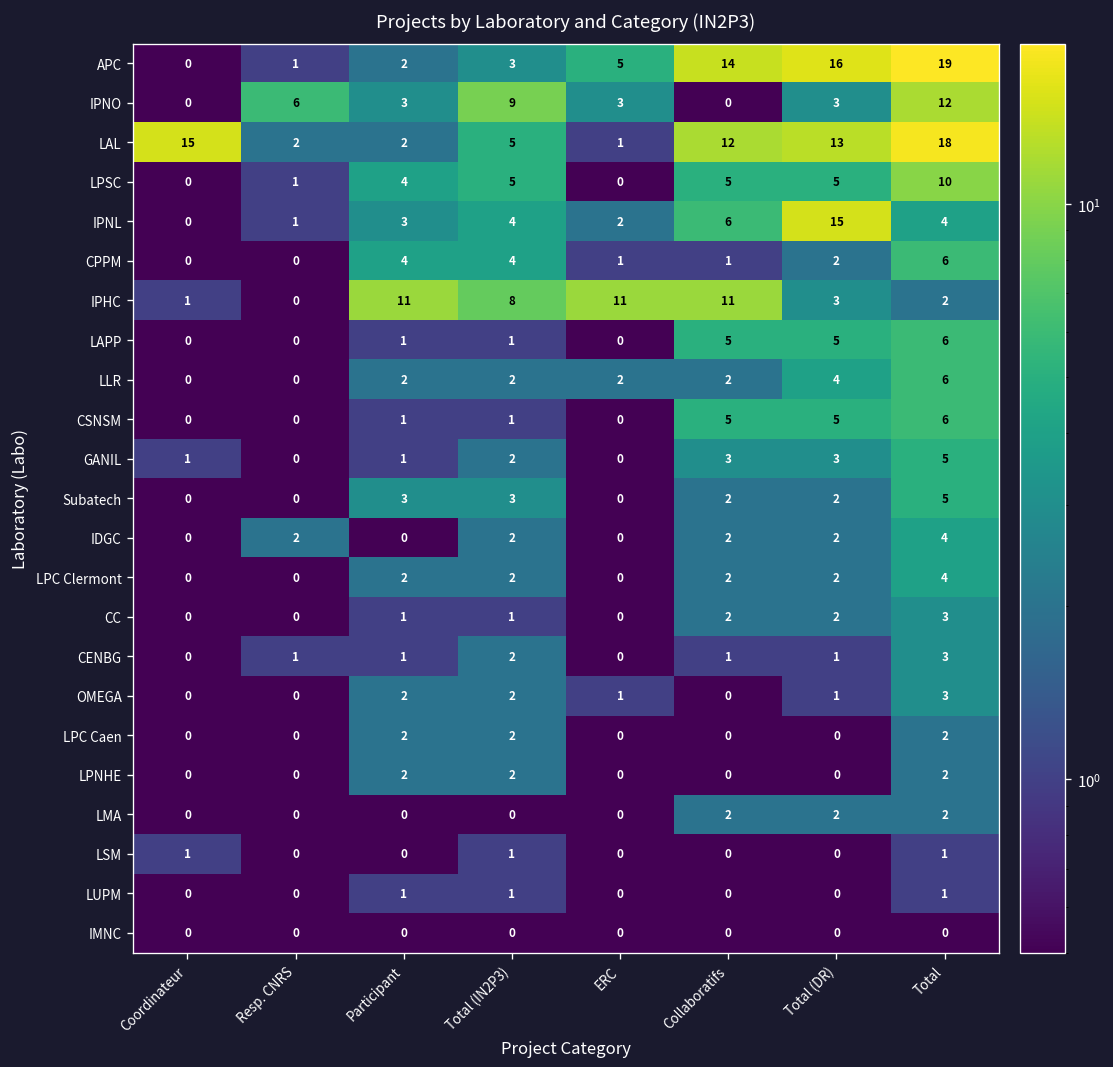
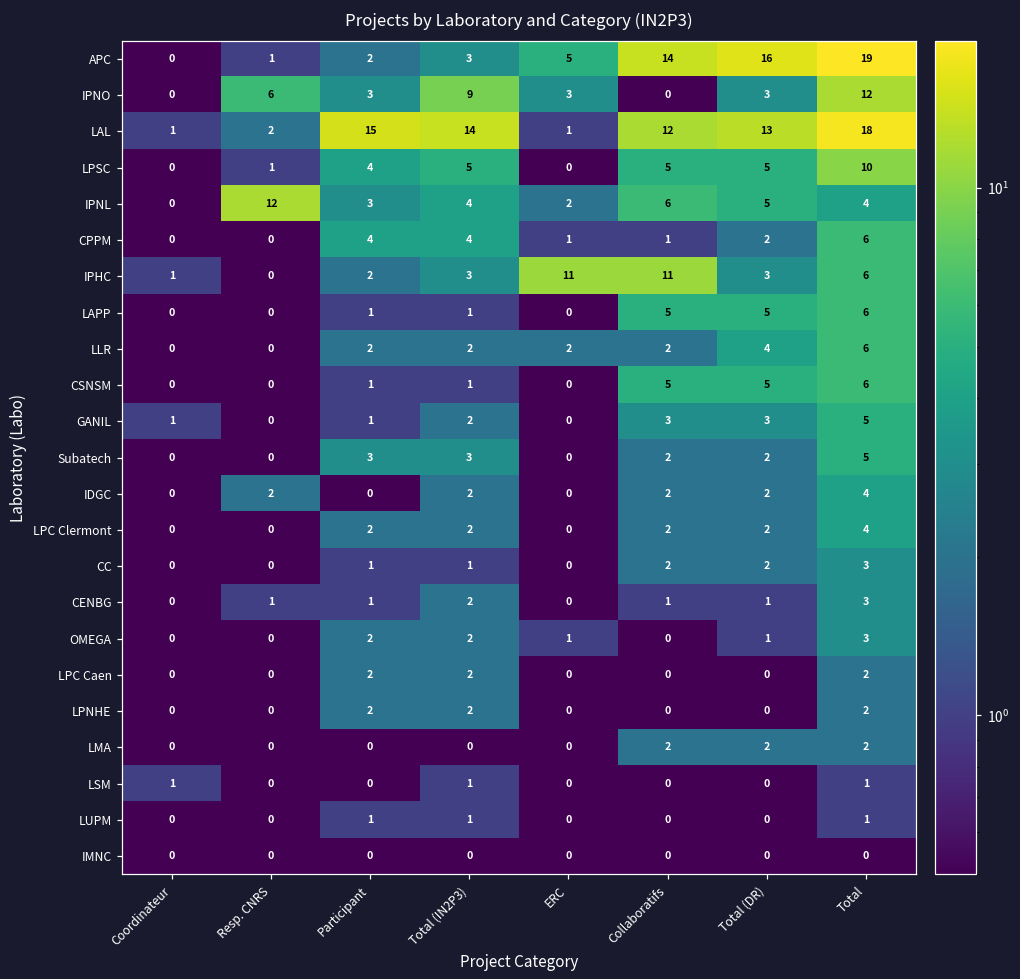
  {
    "APC": {
      "Coordinateur": 0,
      "Resp. CNRS": 1,
      "Participant": 2,
      "Total (IN2P3)": 3,
      "ERC": 5,
      "Collaboratifs": 14,
      "Total (DR)": 16,
      "Total": 19
    },
    "IPNO": {
      "Coordinateur": 0,
      "Resp. CNRS": 6,
      "Participant": 3,
      "Total (IN2P3)": 9,
      "ERC": 3,
      "Collaboratifs": 0,
      "Total (DR)": 3,
      "Total": 12
    },
    "LAL": {
-     "Coordinateur": 15,
+     "Coordinateur": 1,
      "Resp. CNRS": 2,
-     "Participant": 2,
-     "Total (IN2P3)": 5,
+     "Participant": 15,
+     "Total (IN2P3)": 14,
      "ERC": 1,
      "Collaboratifs": 12,
      "Total (DR)": 13,
      "Total": 18
    },
    "LPSC": {
      "Coordinateur": 0,
      "Resp. CNRS": 1,
      "Participant": 4,
      "Total (IN2P3)": 5,
      "ERC": 0,
      "Collaboratifs": 5,
      "Total (DR)": 5,
      "Total": 10
    },
    "IPNL": {
      "Coordinateur": 0,
-     "Resp. CNRS": 1,
+     "Resp. CNRS": 12,
      "Participant": 3,
      "Total (IN2P3)": 4,
      "ERC": 2,
      "Collaboratifs": 6,
-     "Total (DR)": 15,
+     "Total (DR)": 5,
      "Total": 4
    },
    "CPPM": {
      "Coordinateur": 0,
      "Resp. CNRS": 0,
      "Participant": 4,
      "Total (IN2P3)": 4,
      "ERC": 1,
      "Collaboratifs": 1,
      "Total (DR)": 2,
      "Total": 6
    },
    "IPHC": {
      "Coordinateur": 1,
      "Resp. CNRS": 0,
-     "Participant": 11,
-     "Total (IN2P3)": 8,
+     "Participant": 2,
+     "Total (IN2P3)": 3,
      "ERC": 11,
      "Collaboratifs": 11,
      "Total (DR)": 3,
-     "Total": 2
+     "Total": 6
    },
    "LAPP": {
      "Coordinateur": 0,
      "Resp. CNRS": 0,
      "Participant": 1,
      "Total (IN2P3)": 1,
      "ERC": 0,
      "Collaboratifs": 5,
      "Total (DR)": 5,
      "Total": 6
    },
    "LLR": {
      "Coordinateur": 0,
      "Resp. CNRS": 0,
      "Participant": 2,
      "Total (IN2P3)": 2,
      "ERC": 2,
      "Collaboratifs": 2,
      "Total (DR)": 4,
      "Total": 6
    },
    "CSNSM": {
      "Coordinateur": 0,
      "Resp. CNRS": 0,
      "Participant": 1,
      "Total (IN2P3)": 1,
      "ERC": 0,
      "Collaboratifs": 5,
      "Total (DR)": 5,
      "Total": 6
    },
    "GANIL": {
      "Coordinateur": 1,
      "Resp. CNRS": 0,
      "Participant": 1,
      "Total (IN2P3)": 2,
      "ERC": 0,
      "Collaboratifs": 3,
      "Total (DR)": 3,
      "Total": 5
    },
    "Subatech": {
      "Coordinateur": 0,
      "Resp. CNRS": 0,
      "Participant": 3,
      "Total (IN2P3)": 3,
      "ERC": 0,
      "Collaboratifs": 2,
      "Total (DR)": 2,
      "Total": 5
    },
    "IDGC": {
      "Coordinateur": 0,
      "Resp. CNRS": 2,
      "Participant": 0,
      "Total (IN2P3)": 2,
      "ERC": 0,
      "Collaboratifs": 2,
      "Total (DR)": 2,
      "Total": 4
    },
    "LPC Clermont": {
      "Coordinateur": 0,
      "Resp. CNRS": 0,
      "Participant": 2,
      "Total (IN2P3)": 2,
      "ERC": 0,
      "Collaboratifs": 2,
      "Total (DR)": 2,
      "Total": 4
    },
    "CC": {
      "Coordinateur": 0,
      "Resp. CNRS": 0,
      "Participant": 1,
      "Total (IN2P3)": 1,
      "ERC": 0,
      "Collaboratifs": 2,
      "Total (DR)": 2,
      "Total": 3
    },
    "CENBG": {
      "Coordinateur": 0,
      "Resp. CNRS": 1,
      "Participant": 1,
      "Total (IN2P3)": 2,
      "ERC": 0,
      "Collaboratifs": 1,
      "Total (DR)": 1,
      "Total": 3
    },
    "OMEGA": {
      "Coordinateur": 0,
      "Resp. CNRS": 0,
      "Participant": 2,
      "Total (IN2P3)": 2,
      "ERC": 1,
      "Collaboratifs": 0,
      "Total (DR)": 1,
      "Total": 3
    },
    "LPC Caen": {
      "Coordinateur": 0,
      "Resp. CNRS": 0,
      "Participant": 2,
      "Total (IN2P3)": 2,
      "ERC": 0,
      "Collaboratifs": 0,
      "Total (DR)": 0,
      "Total": 2
    },
    "LPNHE": {
      "Coordinateur": 0,
      "Resp. CNRS": 0,
      "Participant": 2,
      "Total (IN2P3)": 2,
      "ERC": 0,
      "Collaboratifs": 0,
      "Total (DR)": 0,
      "Total": 2
    },
    "LMA": {
      "Coordinateur": 0,
      "Resp. CNRS": 0,
      "Participant": 0,
      "Total (IN2P3)": 0,
      "ERC": 0,
      "Collaboratifs": 2,
      "Total (DR)": 2,
      "Total": 2
    },
    "LSM": {
      "Coordinateur": 1,
      "Resp. CNRS": 0,
      "Participant": 0,
      "Total (IN2P3)": 1,
      "ERC": 0,
      "Collaboratifs": 0,
      "Total (DR)": 0,
      "Total": 1
    },
    "LUPM": {
      "Coordinateur": 0,
      "Resp. CNRS": 0,
      "Participant": 1,
      "Total (IN2P3)": 1,
      "ERC": 0,
      "Collaboratifs": 0,
      "Total (DR)": 0,
      "Total": 1
    },
    "IMNC": {
      "Coordinateur": 0,
      "Resp. CNRS": 0,
      "Participant": 0,
      "Total (IN2P3)": 0,
      "ERC": 0,
      "Collaboratifs": 0,
      "Total (DR)": 0,
      "Total": 0
    }
  }
